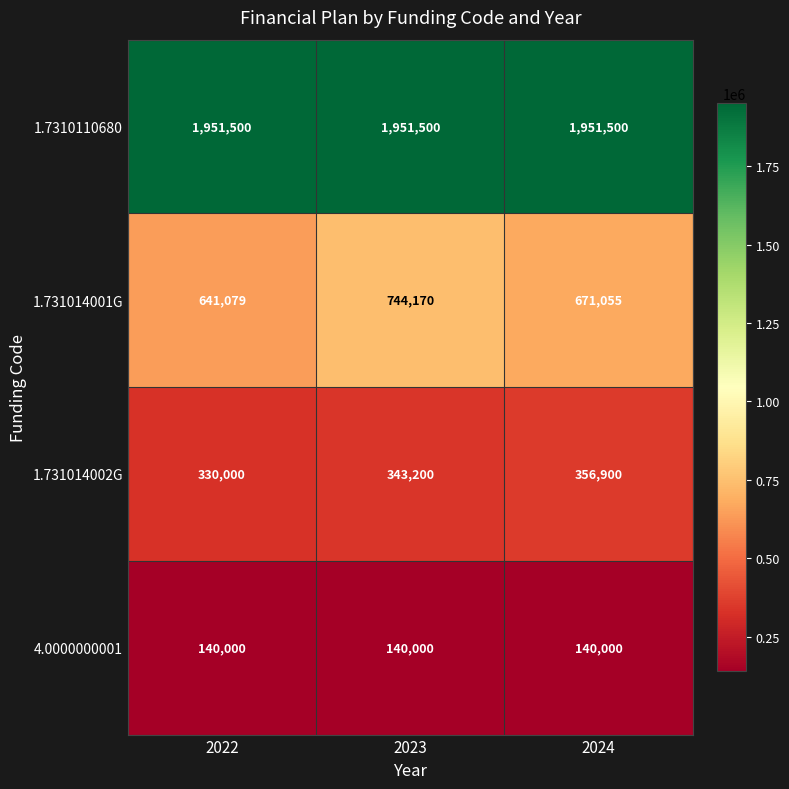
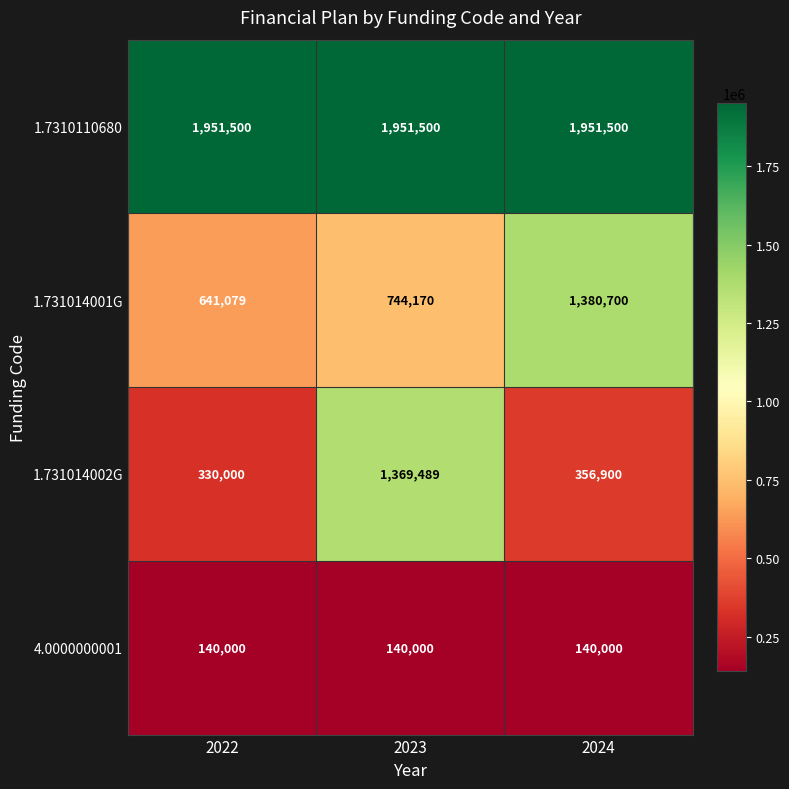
  {
    "1.7310110680": {
      "2022": "1,951,500",
      "2023": "1,951,500",
      "2024": "1,951,500"
    },
    "1.731014001G": {
      "2022": "641,079",
      "2023": "744,170",
-     "2024": "671,055"
+     "2024": "1,380,700"
    },
    "1.731014002G": {
      "2022": "330,000",
-     "2023": "343,200",
+     "2023": "1,369,489",
      "2024": "356,900"
    },
    "4.0000000001": {
      "2022": "140,000",
      "2023": "140,000",
      "2024": "140,000"
    }
  }
